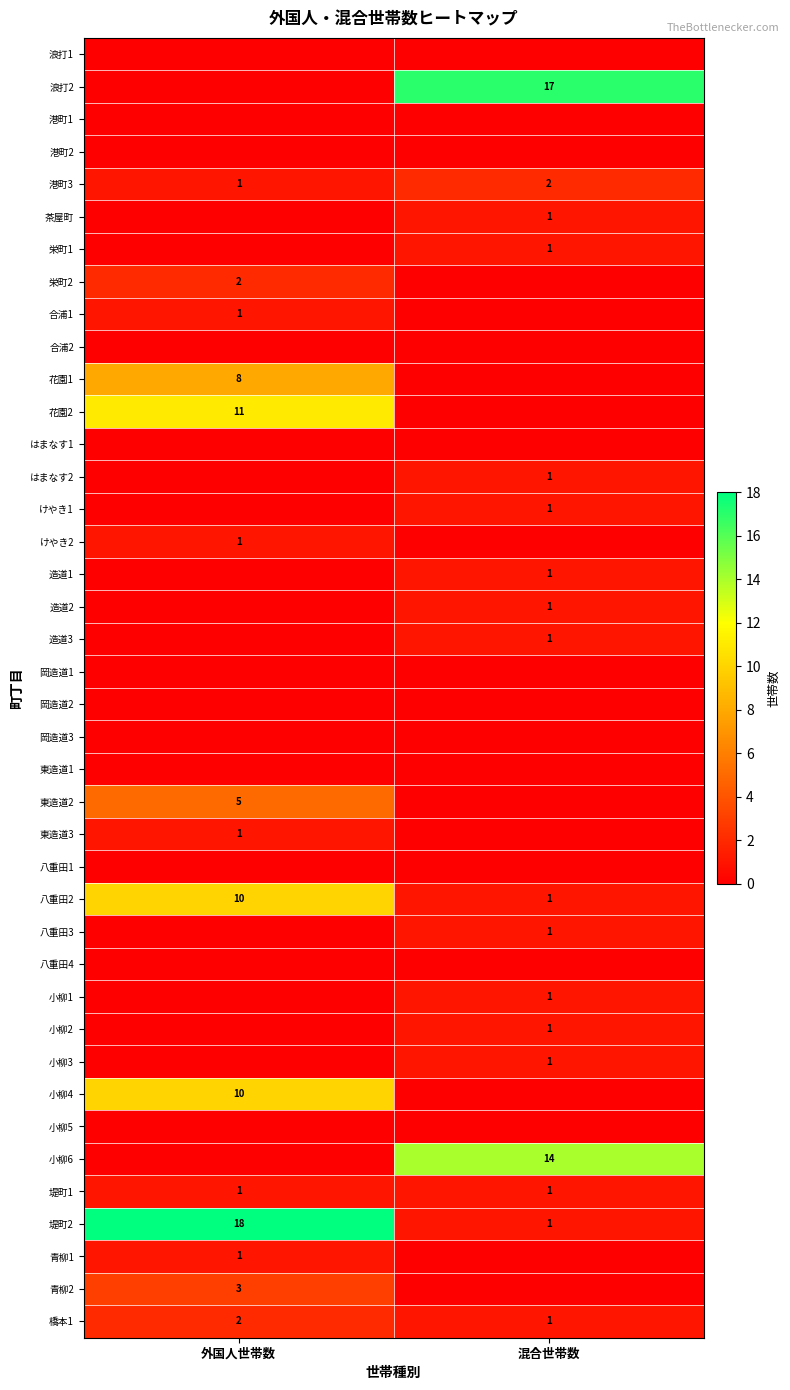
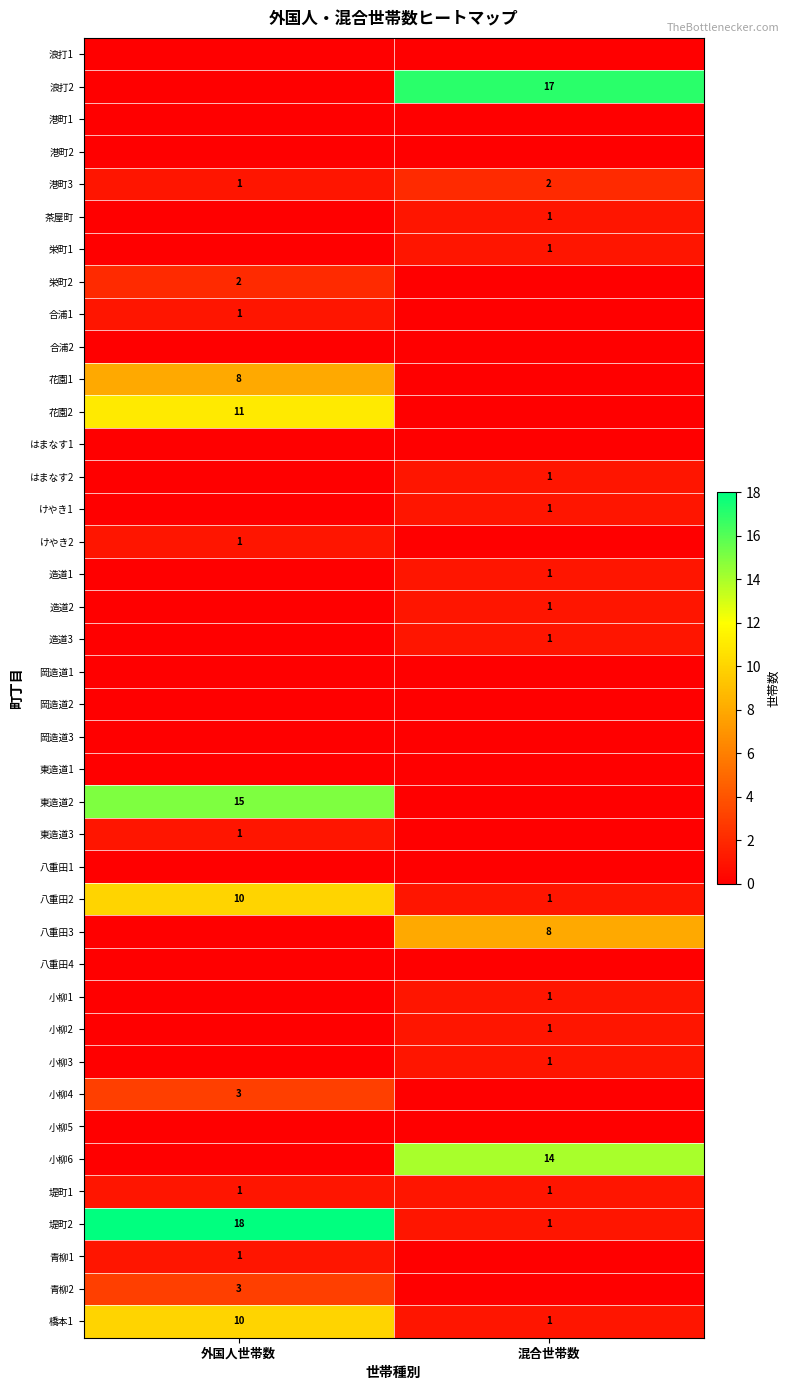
  {
    "浪打2": {
      "混合世帯数": 17
    },
    "港町3": {
      "外国人世帯数": 1,
      "混合世帯数": 2
    },
    "茶屋町": {
      "混合世帯数": 1
    },
    "栄町1": {
      "混合世帯数": 1
    },
    "栄町2": {
      "外国人世帯数": 2
    },
    "合浦1": {
      "外国人世帯数": 1
    },
    "花園1": {
      "外国人世帯数": 8
    },
    "花園2": {
      "外国人世帯数": 11
    },
    "はまなす2": {
      "混合世帯数": 1
    },
    "けやき1": {
      "混合世帯数": 1
    },
    "けやき2": {
      "外国人世帯数": 1
    },
    "造道1": {
      "混合世帯数": 1
    },
    "造道2": {
      "混合世帯数": 1
    },
    "造道3": {
      "混合世帯数": 1
    },
    "東造道2": {
-     "外国人世帯数": 5
+     "外国人世帯数": 15
    },
    "東造道3": {
      "外国人世帯数": 1
    },
    "八重田2": {
      "外国人世帯数": 10,
      "混合世帯数": 1
    },
    "八重田3": {
-     "混合世帯数": 1
+     "混合世帯数": 8
    },
    "小柳1": {
      "混合世帯数": 1
    },
    "小柳2": {
      "混合世帯数": 1
    },
    "小柳3": {
      "混合世帯数": 1
    },
    "小柳4": {
-     "外国人世帯数": 10
+     "外国人世帯数": 3
    },
    "小柳6": {
      "混合世帯数": 14
    },
    "堤町1": {
      "外国人世帯数": 1,
      "混合世帯数": 1
    },
    "堤町2": {
      "外国人世帯数": 18,
      "混合世帯数": 1
    },
    "青柳1": {
      "外国人世帯数": 1
    },
    "青柳2": {
      "外国人世帯数": 3
    },
    "橋本1": {
-     "外国人世帯数": 2,
+     "外国人世帯数": 10,
      "混合世帯数": 1
    }
  }
